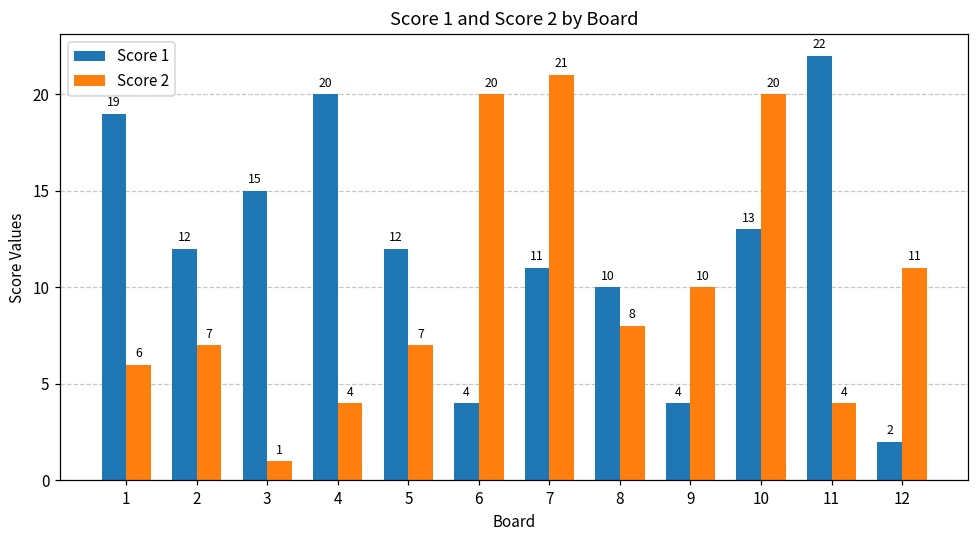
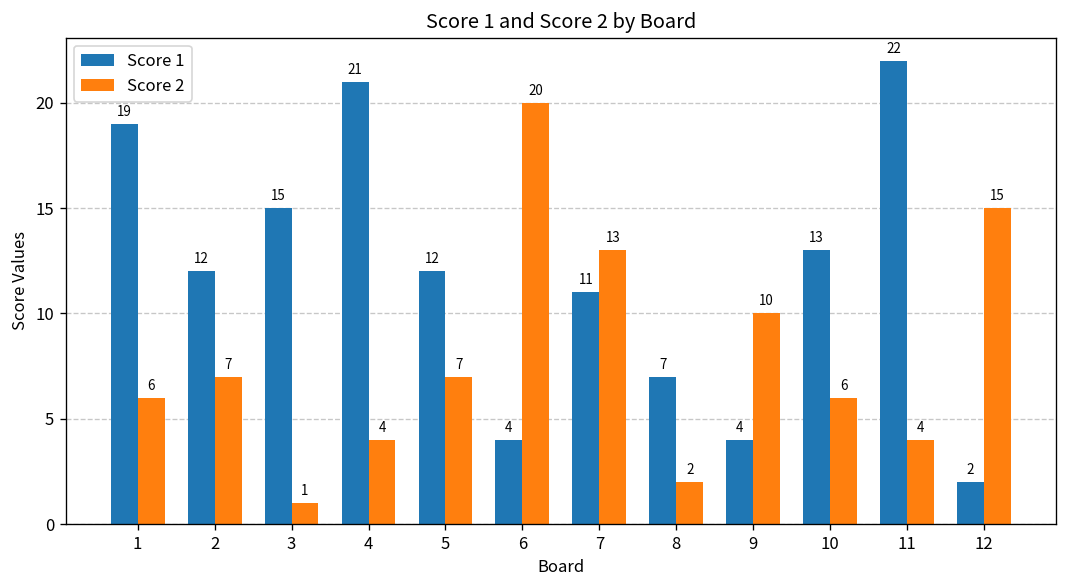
  {
    "Score 1": {
      "1": 19,
      "2": 12,
      "3": 15,
-     "4": 20,
+     "4": 21,
      "5": 12,
      "6": 4,
      "7": 11,
-     "8": 10,
+     "8": 7,
      "9": 4,
      "10": 13,
      "11": 22,
      "12": 2
    },
    "Score 2": {
      "1": 6,
      "2": 7,
      "3": 1,
      "4": 4,
      "5": 7,
      "6": 20,
-     "7": 21,
-     "8": 8,
+     "7": 13,
+     "8": 2,
      "9": 10,
-     "10": 20,
+     "10": 6,
      "11": 4,
-     "12": 11
+     "12": 15
    }
  }
